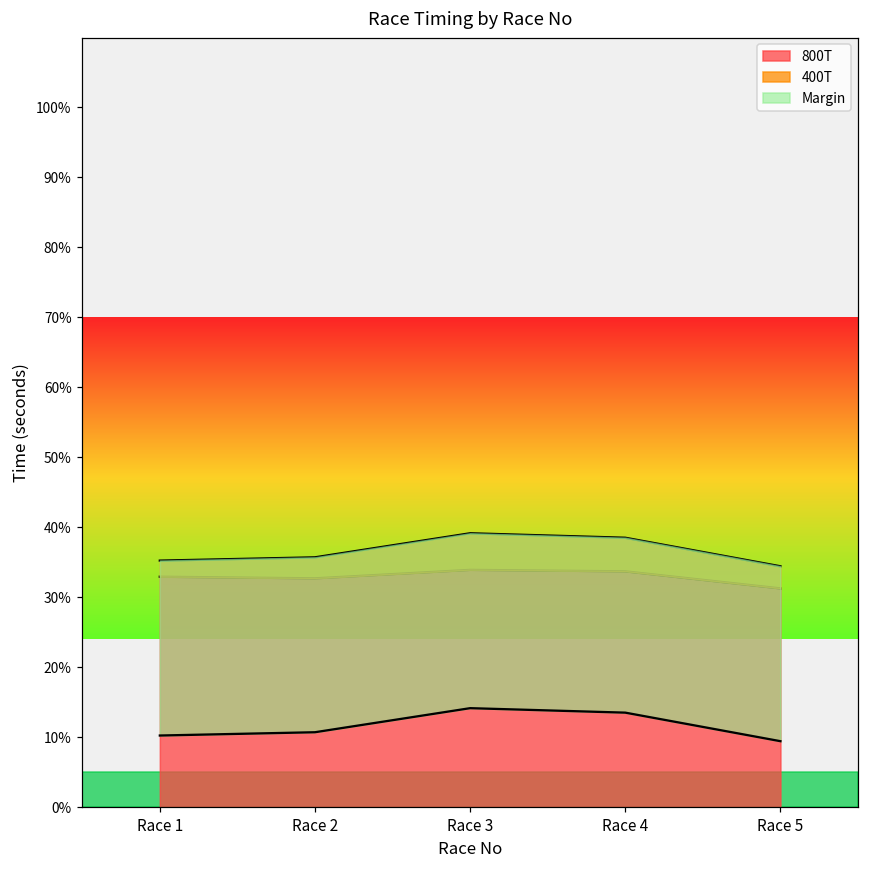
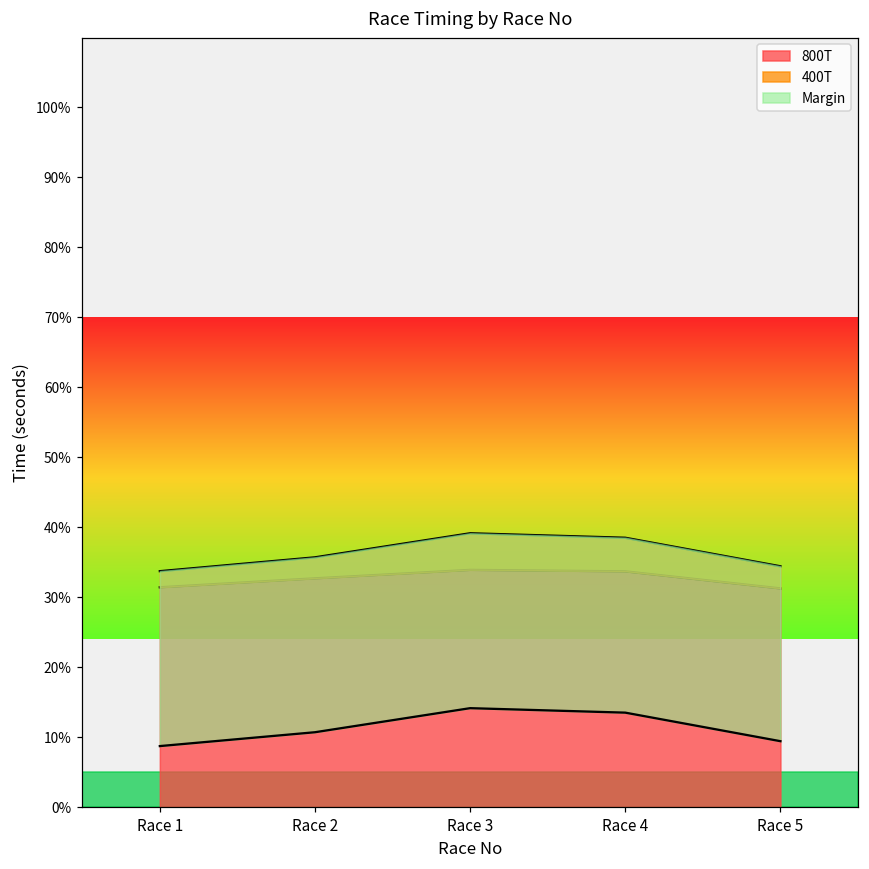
  {
    "800T": {
-     "Race 1": "33%",
+     "Race 1": "31%",
      "Race 2": "33%",
      "Race 3": "34%",
      "Race 4": "34%",
      "Race 5": "31%"
    },
    "Margin": {
      "Race 1": "2%",
      "Race 2": "3%",
      "Race 3": "5%",
      "Race 4": "5%",
      "Race 5": "3%"
    }
  }
